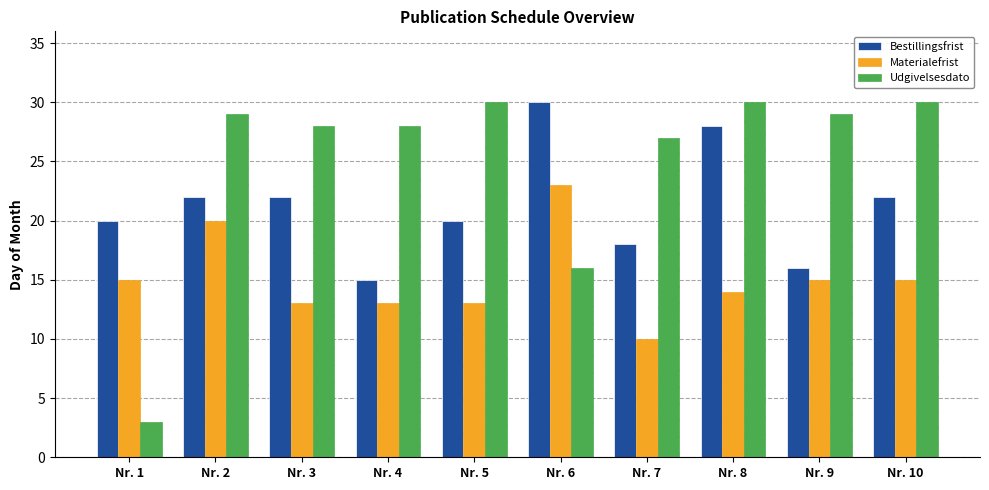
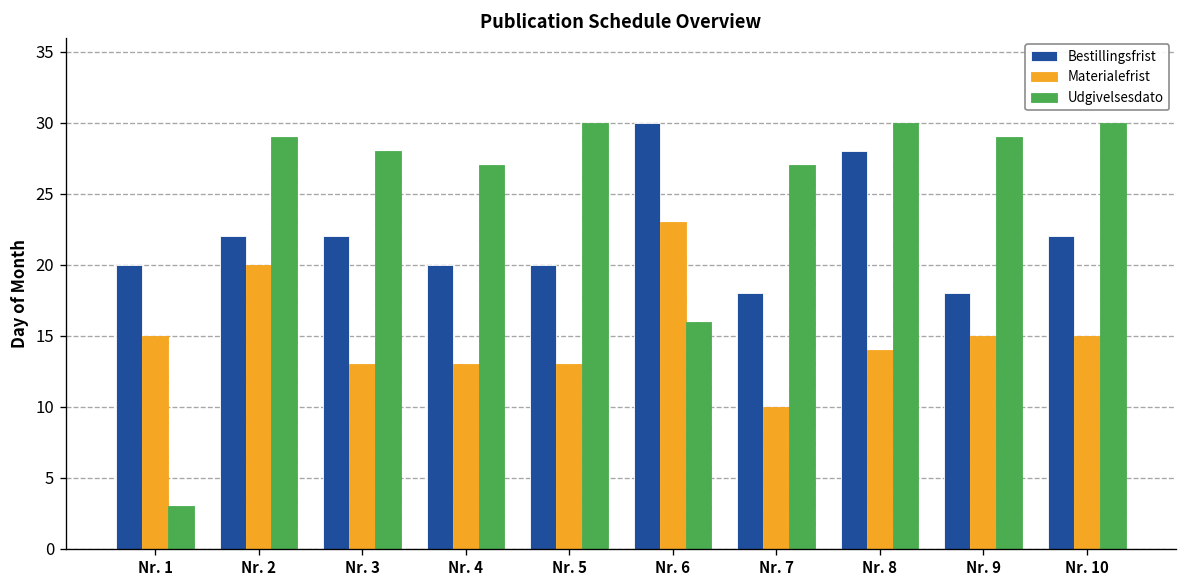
  {
    "Bestillingsfrist": {
      "Nr. 1": 20,
      "Nr. 2": 22,
      "Nr. 3": 22,
-     "Nr. 4": 15,
+     "Nr. 4": 20,
      "Nr. 5": 20,
      "Nr. 6": 30,
      "Nr. 7": 18,
      "Nr. 8": 28,
-     "Nr. 9": 16,
+     "Nr. 9": 18,
      "Nr. 10": 22
    },
    "Materialefrist": {
      "Nr. 1": 15,
      "Nr. 2": 20,
      "Nr. 3": 13,
      "Nr. 4": 13,
      "Nr. 5": 13,
      "Nr. 6": 23,
      "Nr. 7": 10,
      "Nr. 8": 14,
      "Nr. 9": 15,
      "Nr. 10": 15
    },
    "Udgivelsesdato": {
      "Nr. 1": 3,
      "Nr. 2": 29,
      "Nr. 3": 28,
-     "Nr. 4": 28,
+     "Nr. 4": 27,
      "Nr. 5": 30,
      "Nr. 6": 16,
      "Nr. 7": 27,
      "Nr. 8": 30,
      "Nr. 9": 29,
      "Nr. 10": 30
    }
  }
